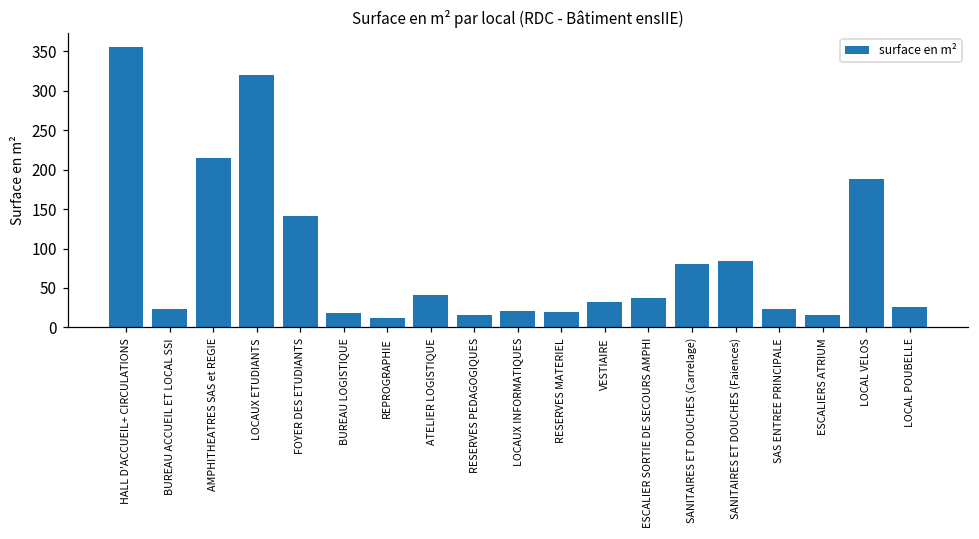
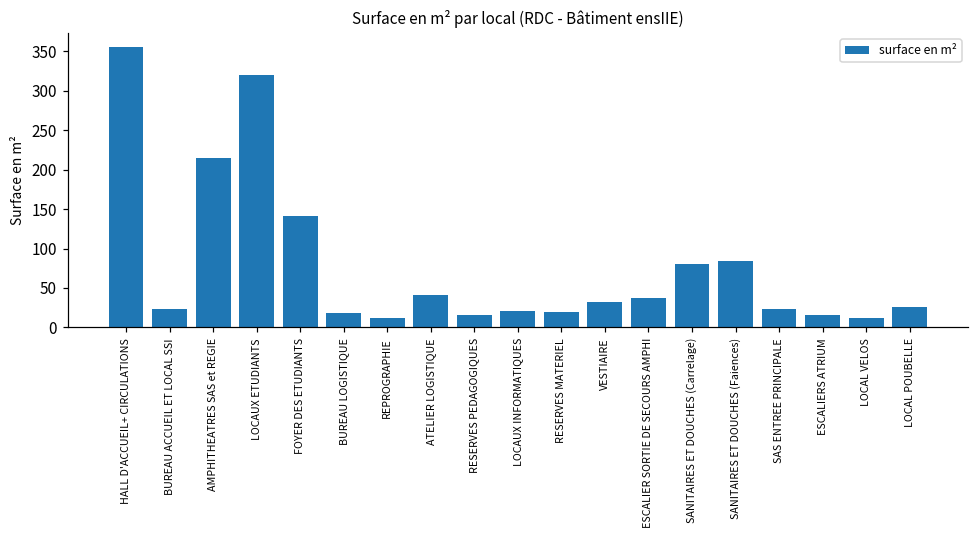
  {
    "HALL D'ACCUEIL+ CIRCULATIONS": 360,
    "BUREAU ACCUEIL ET LOCAL SSI": 20,
    "AMPHITHEATRES SAS et REGIE": 220,
    "LOCAUX ETUDIANTS": 320,
    "FOYER DES ETUDIANTS": 140,
    "BUREAU LOGISTIQUE": 20,
    "REPROGRAPHIE": 10,
    "ATELIER LOGISTIQUE": 40,
    "RESERVES PEDAGOGIQUES": 20,
    "LOCAUX INFORMATIQUES": 20,
    "RESERVES MATERIEL": 20,
    "VESTIAIRE": 30,
    "ESCALIER SORTIE DE SECOURS AMPHI": 40,
    "SANITAIRES ET DOUCHES (Carrelage)": 80,
    "SANITAIRES ET DOUCHES (Faiences)": 80,
    "SAS ENTREE PRINCIPALE": 20,
    "ESCALIERS ATRIUM": 20,
-   "LOCAL VELOS": 190,
+   "LOCAL VELOS": 10,
    "LOCAL POUBELLE": 30
  }
